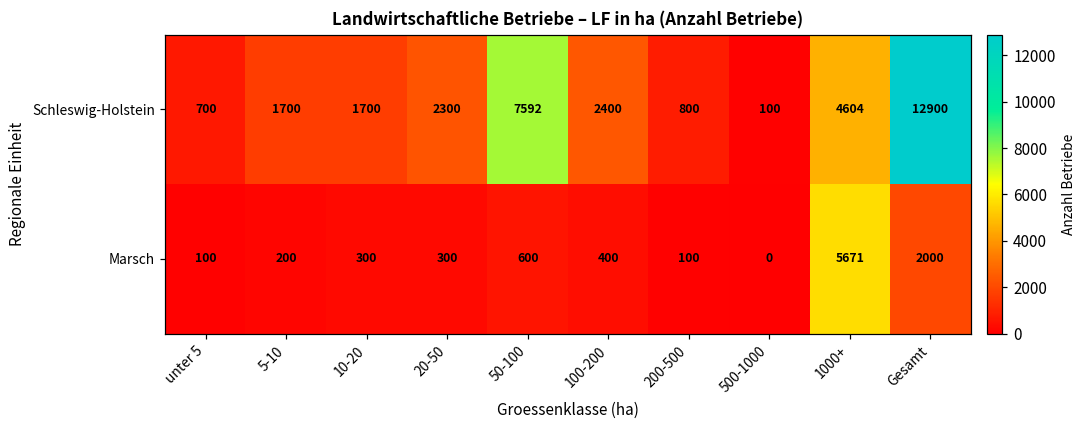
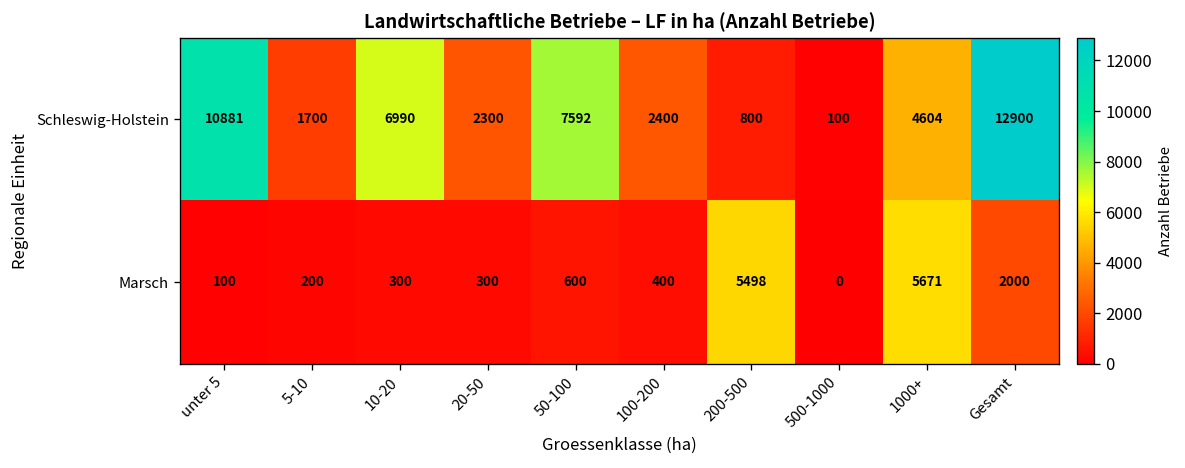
  {
    "Schleswig-Holstein": {
-     "unter 5": 700,
+     "unter 5": 10881,
      "5-10": 1700,
-     "10-20": 1700,
+     "10-20": 6990,
      "20-50": 2300,
      "50-100": 7592,
      "100-200": 2400,
      "200-500": 800,
      "500-1000": 100,
      "1000+": 4604,
      "Gesamt": 12900
    },
    "Marsch": {
      "unter 5": 100,
      "5-10": 200,
      "10-20": 300,
      "20-50": 300,
      "50-100": 600,
      "100-200": 400,
-     "200-500": 100,
+     "200-500": 5498,
      "500-1000": 0,
      "1000+": 5671,
      "Gesamt": 2000
    }
  }
